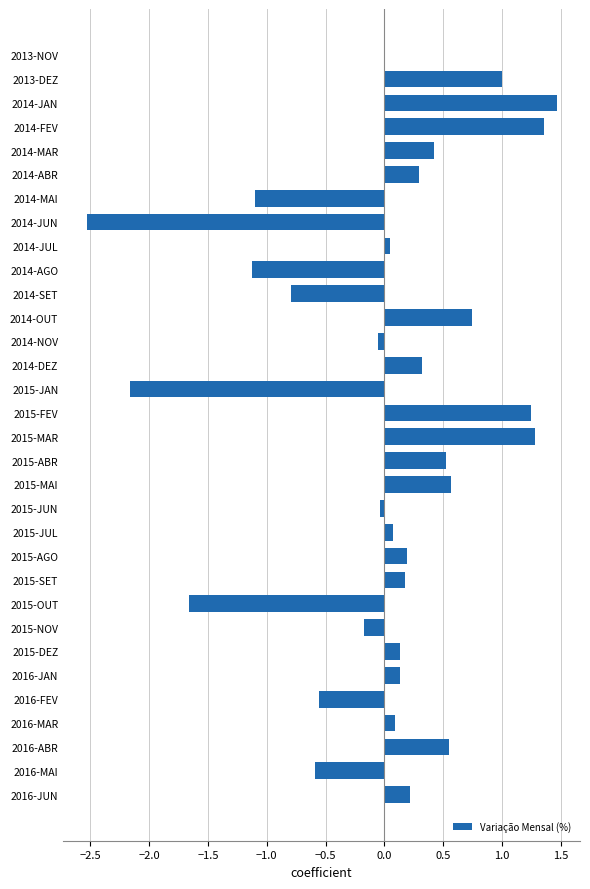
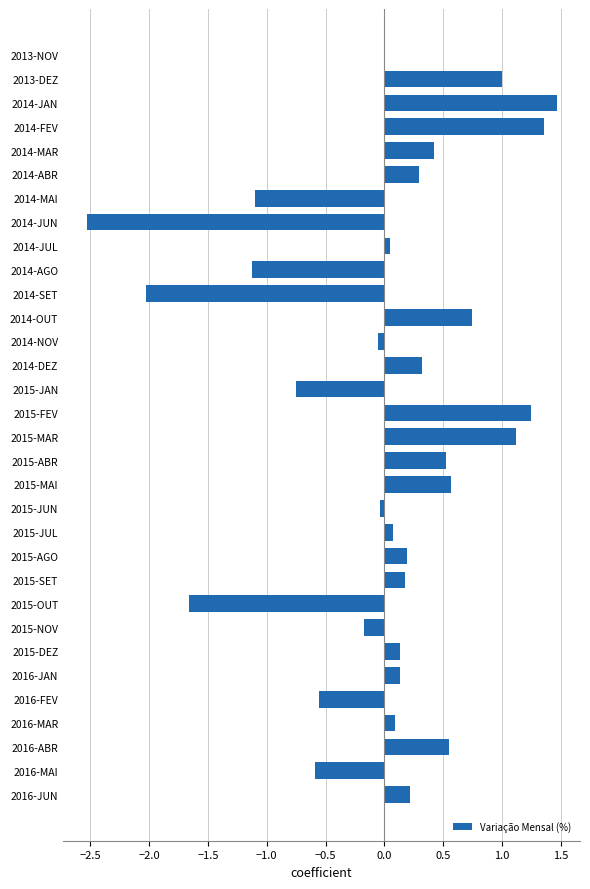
  {
    "2013-NOV": 0.00,
    "2013-DEZ": 1.00,
    "2014-JAN": 1.46,
    "2014-FEV": 1.36,
    "2014-MAR": 0.42,
    "2014-ABR": 0.29,
    "2014-MAI": -1.10,
    "2014-JUN": -2.53,
    "2014-JUL": 0.05,
    "2014-AGO": -1.13,
-   "2014-SET": -0.79,
+   "2014-SET": -2.03,
    "2014-OUT": 0.74,
    "2014-NOV": -0.05,
    "2014-DEZ": 0.32,
-   "2015-JAN": -2.17,
+   "2015-JAN": -0.75,
    "2015-FEV": 1.25,
-   "2015-MAR": 1.28,
+   "2015-MAR": 1.12,
    "2015-ABR": 0.52,
    "2015-MAI": 0.57,
    "2015-JUN": -0.04,
    "2015-JUL": 0.08,
    "2015-AGO": 0.19,
    "2015-SET": 0.17,
    "2015-OUT": -1.66,
    "2015-NOV": -0.17,
    "2015-DEZ": 0.13,
    "2016-JAN": 0.13,
    "2016-FEV": -0.55,
    "2016-MAR": 0.09,
    "2016-ABR": 0.55,
    "2016-MAI": -0.59,
    "2016-JUN": 0.22
  }
